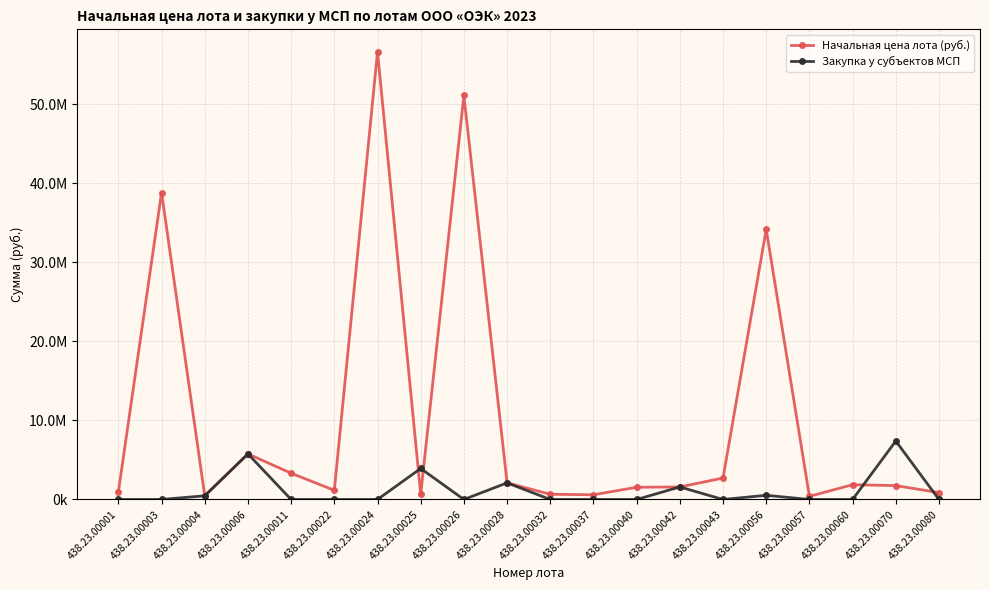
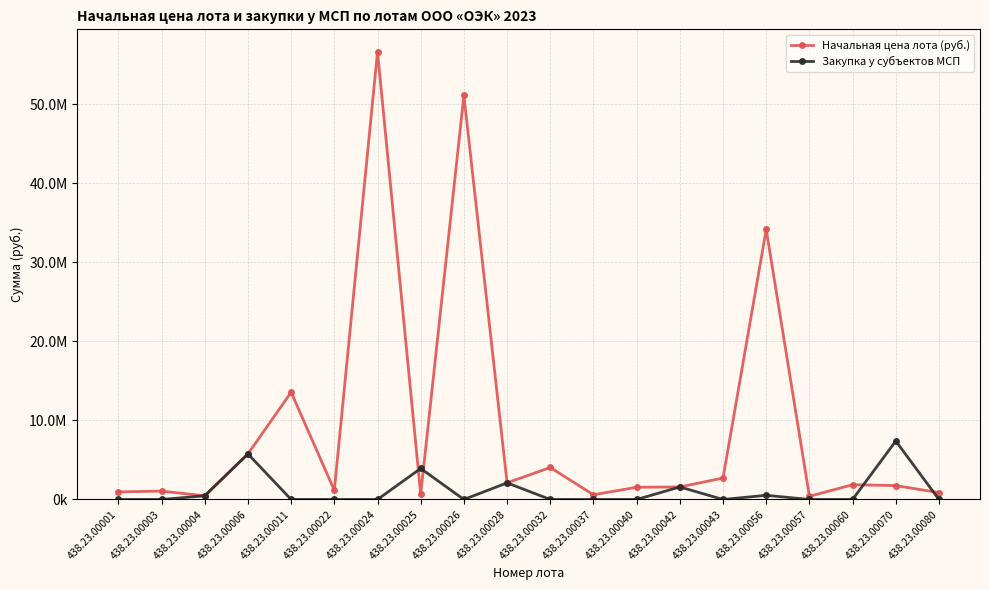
  {
    "Начальная цена лота (руб.)": {
      "438.23.00001": 1000000,
-     "438.23.00003": 39000000,
-     "438.23.00011": 3000000,
+     "438.23.00003": 1000000,
+     "438.23.00011": 14000000,
      "438.23.00022": 1000000,
      "438.23.00024": 57000000,
      "438.23.00025": 1000000,
      "438.23.00026": 51000000,
-     "438.23.00032": 1000000,
+     "438.23.00032": 4000000,
      "438.23.00037": 1000000,
      "438.23.00040": 2000000,
      "438.23.00043": 3000000,
      "438.23.00056": 34000000,
      "438.23.00057": 0,
      "438.23.00060": 2000000,
      "438.23.00070": 2000000,
      "438.23.00080": 1000000
    },
    "Закупка у субъектов МСП": {
      "438.23.00001": 0,
      "438.23.00003": 0,
      "438.23.00011": 0,
      "438.23.00022": 0,
      "438.23.00024": 0,
      "438.23.00025": 4000000,
      "438.23.00026": 0,
      "438.23.00032": 0,
      "438.23.00037": 0,
      "438.23.00040": 0,
      "438.23.00043": 0,
      "438.23.00056": 1000000,
      "438.23.00057": 0,
      "438.23.00060": 0,
      "438.23.00070": 7000000,
      "438.23.00080": 0
    }
  }
